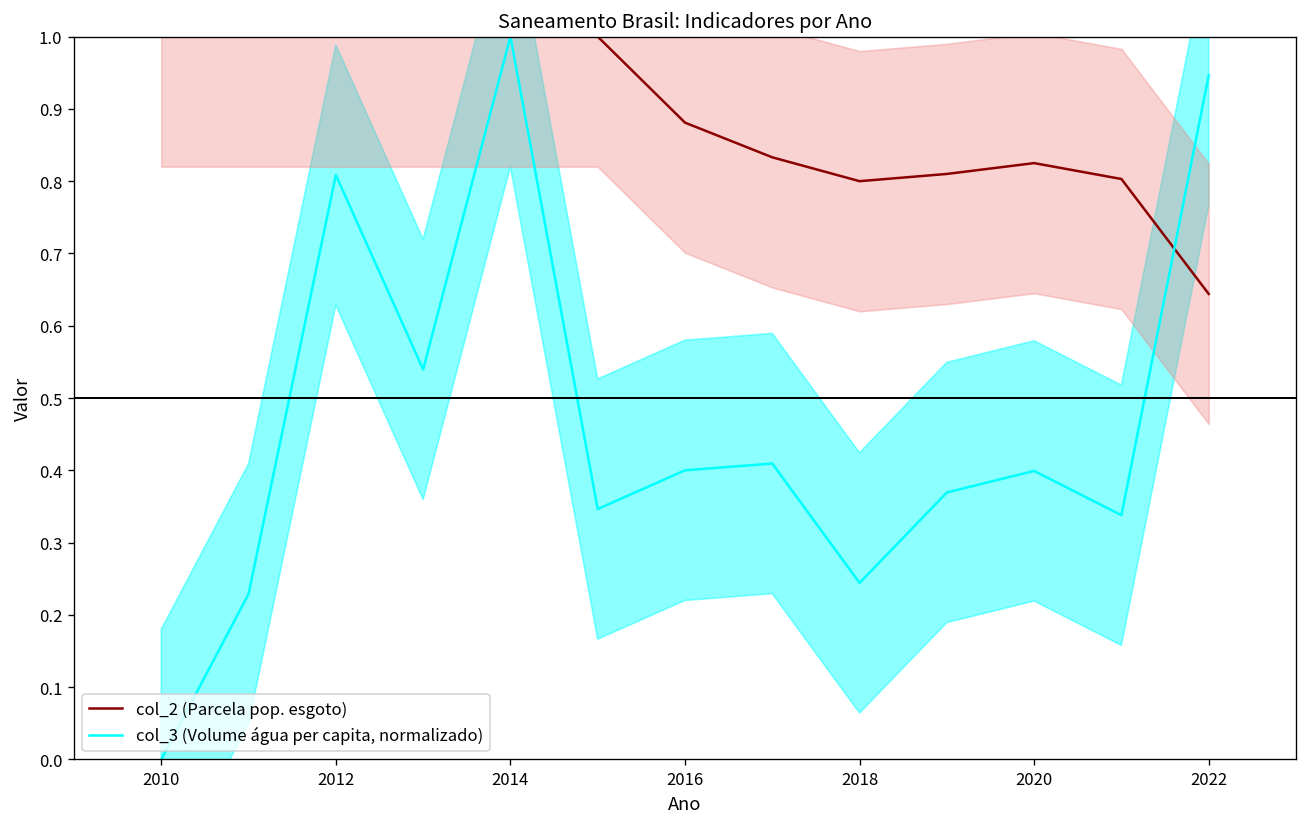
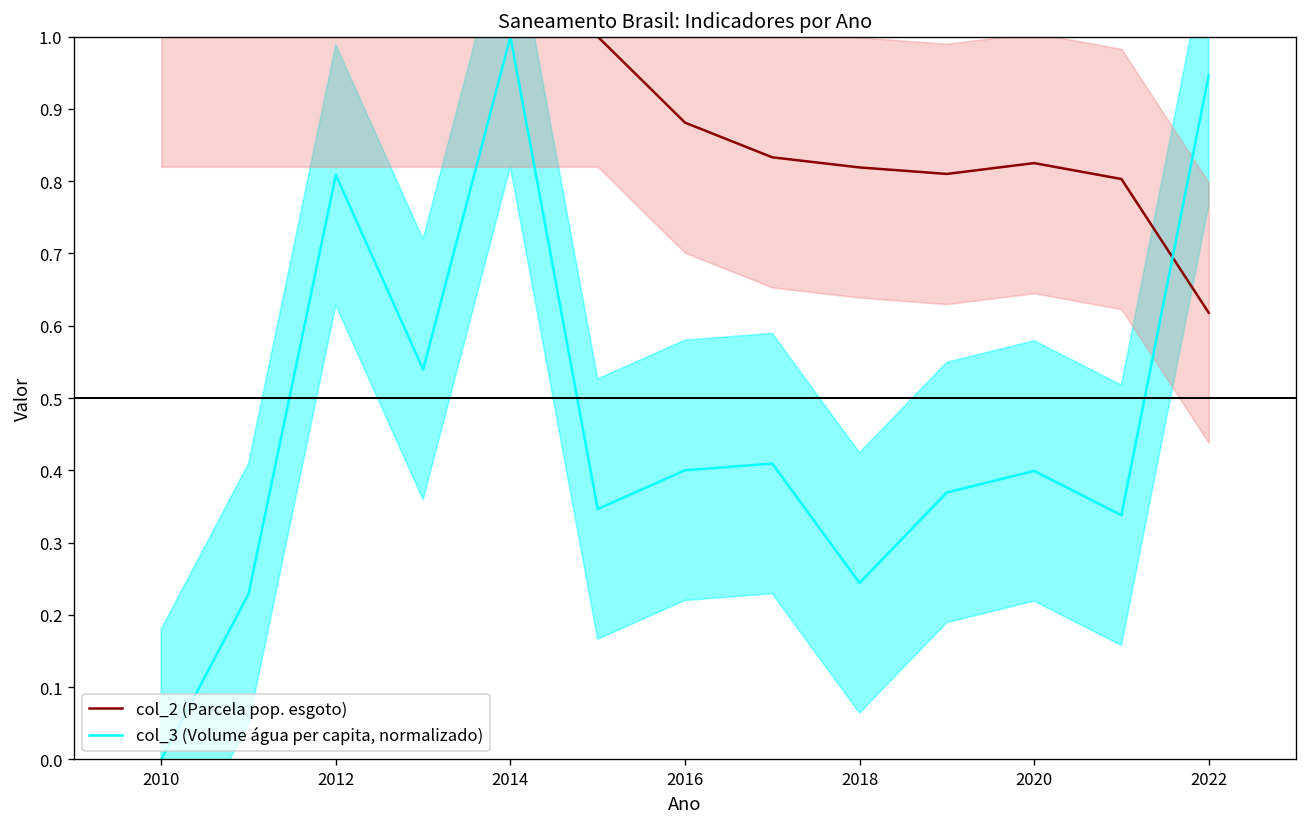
  {
    "col_2 (Parcela pop. esgoto)": {
      "2010": 1.00,
      "2012": 1.00,
      "2016": 0.88,
-     "2018": 0.80,
+     "2018": 0.82,
      "2020": 0.83,
-     "2022": 0.64
+     "2022": 0.62
    }
  }
